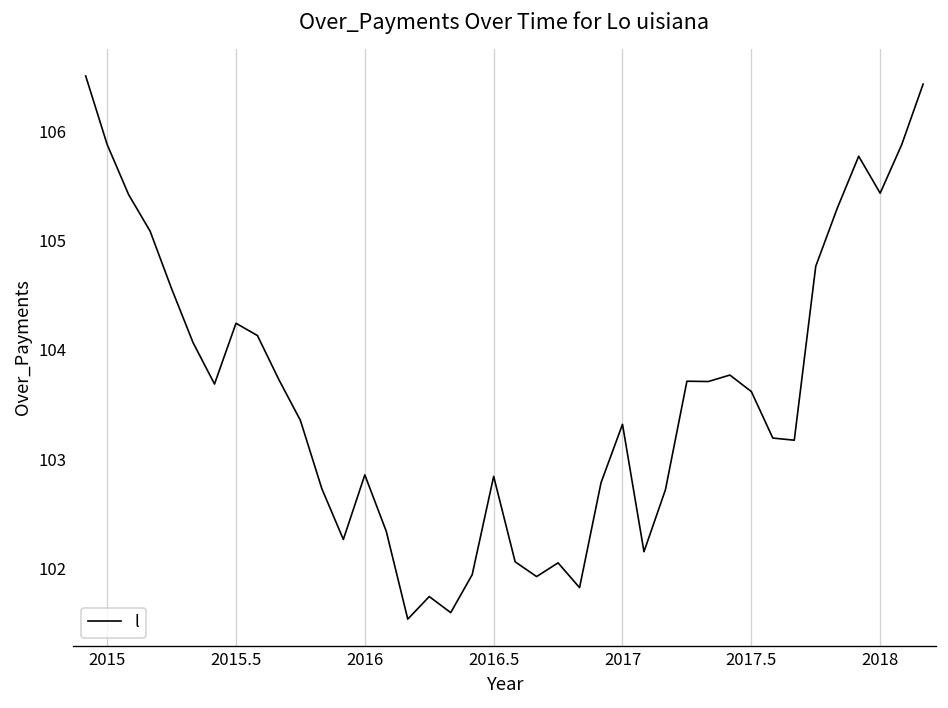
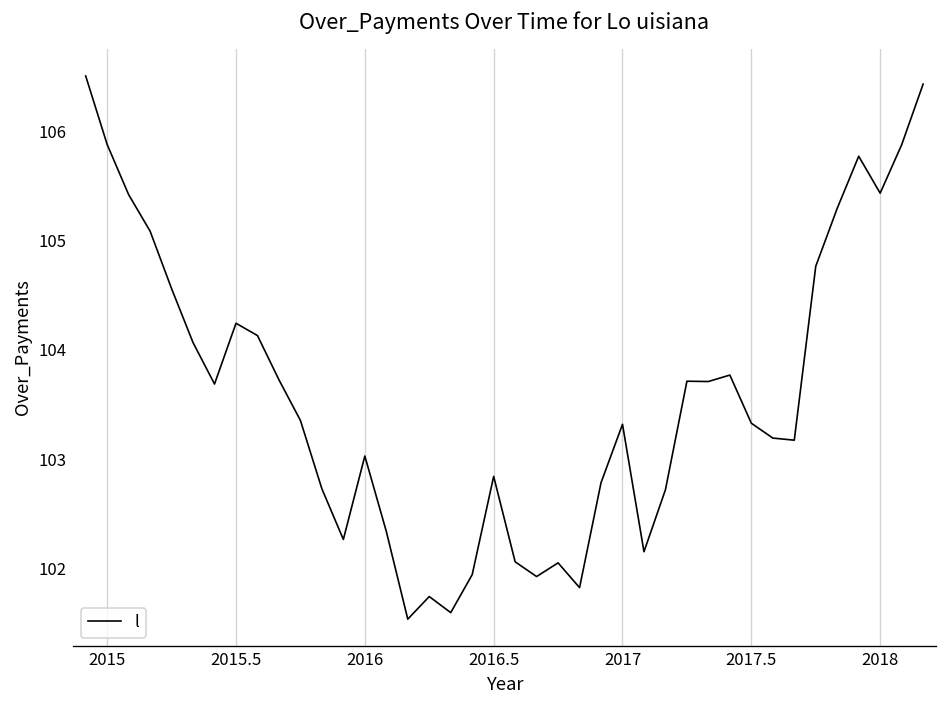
  {
    "2015": 105.9,
    "2015.5": 104.2,
-   "2016": 102.9,
+   "2016": 103.0,
    "2016.5": 102.8,
    "2017": 103.3,
-   "2017.5": 103.6,
+   "2017.5": 103.3,
    "2018": 105.4
  }
